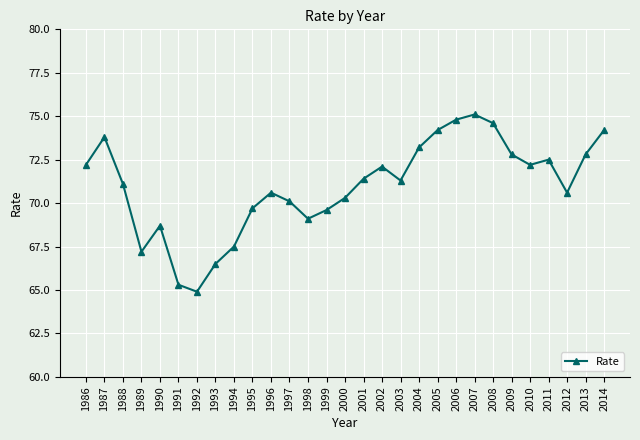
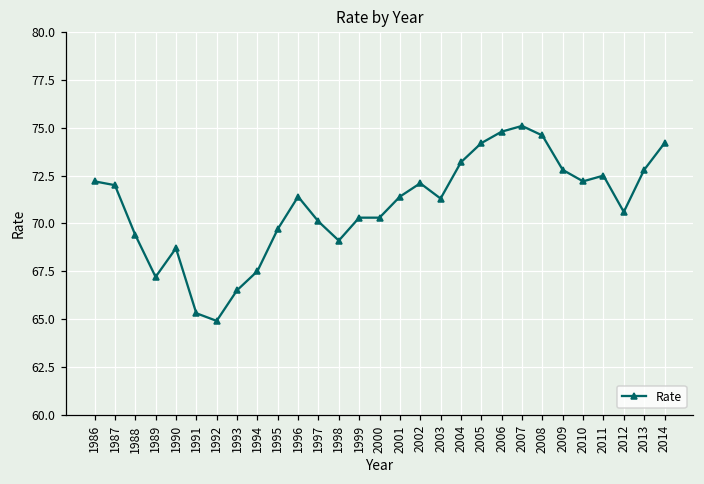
  {
    "1986": 72.2,
-   "1987": 73.8,
-   "1988": 71.1,
+   "1987": 72.0,
+   "1988": 69.4,
    "1989": 67.2,
    "1990": 68.7,
    "1991": 65.3,
    "1992": 64.9,
    "1993": 66.5,
    "1994": 67.5,
    "1995": 69.7,
-   "1996": 70.6,
+   "1996": 71.4,
    "1997": 70.1,
    "1998": 69.1,
-   "1999": 69.6,
+   "1999": 70.3,
    "2000": 70.3,
    "2001": 71.4,
    "2002": 72.1,
    "2003": 71.3,
    "2004": 73.2,
    "2005": 74.2,
    "2006": 74.8,
    "2007": 75.1,
    "2008": 74.6,
    "2009": 72.8,
    "2010": 72.2,
    "2011": 72.5,
    "2012": 70.6,
    "2013": 72.8,
    "2014": 74.2
  }
